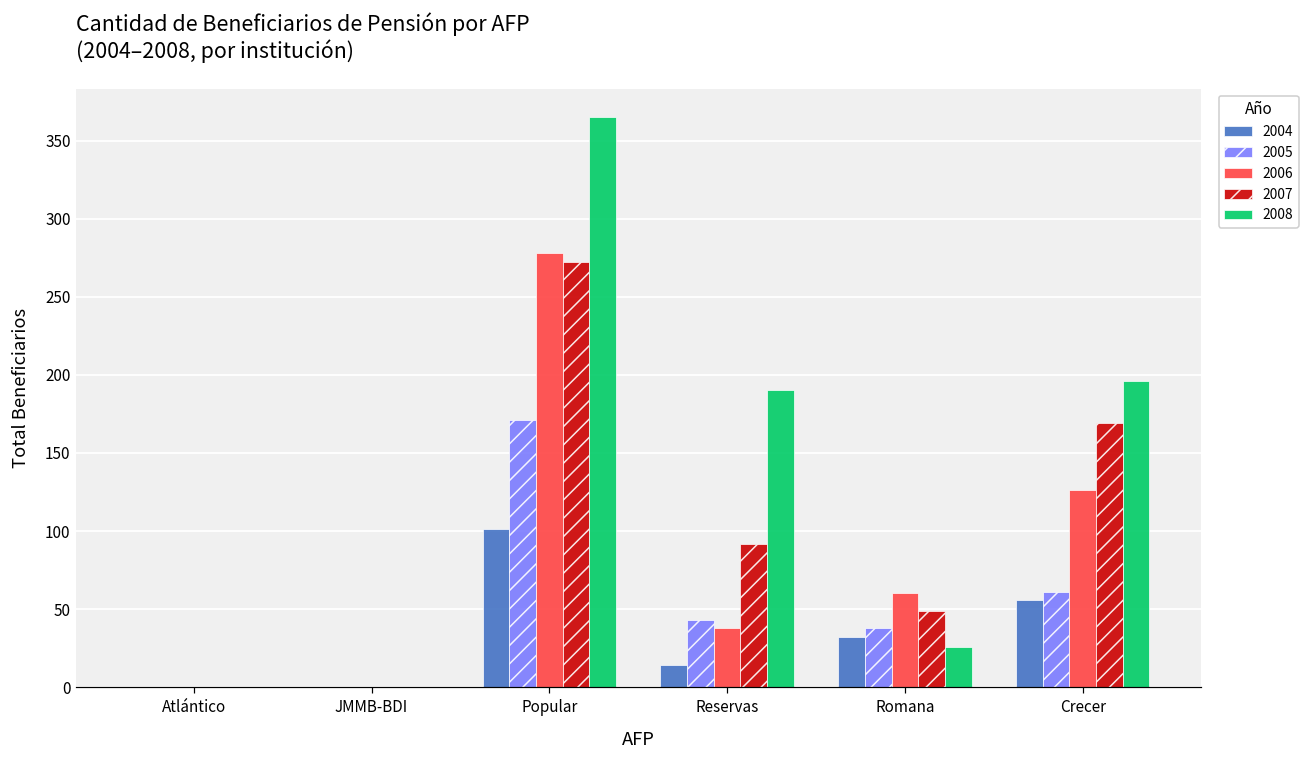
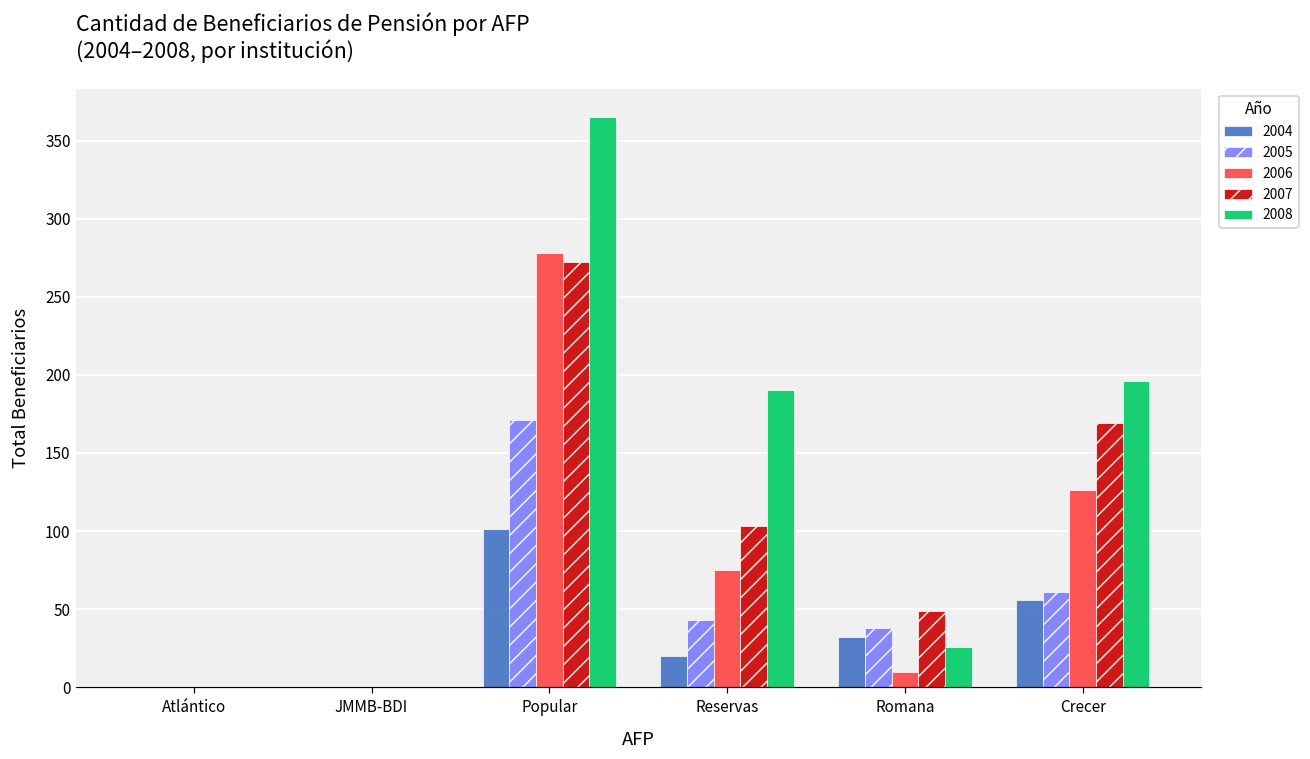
  {
    "2004": {
      "Atlántico": 0,
      "JMMB-BDI": 0,
      "Popular": 101,
-     "Reservas": 14,
+     "Reservas": 20,
      "Romana": 32,
      "Crecer": 56
    },
    "2005": {
      "Atlántico": 0,
      "JMMB-BDI": 0,
      "Popular": 171,
      "Reservas": 43,
      "Romana": 38,
      "Crecer": 61
    },
    "2006": {
      "Atlántico": 0,
      "JMMB-BDI": 0,
      "Popular": 278,
-     "Reservas": 38,
-     "Romana": 60,
+     "Reservas": 75,
+     "Romana": 10,
      "Crecer": 126
    },
    "2007": {
      "Atlántico": 0,
      "JMMB-BDI": 0,
      "Popular": 272,
-     "Reservas": 92,
+     "Reservas": 103,
      "Romana": 49,
      "Crecer": 169
    },
    "2008": {
      "Atlántico": 0,
      "JMMB-BDI": 0,
      "Popular": 365,
      "Reservas": 190,
      "Romana": 26,
      "Crecer": 196
    }
  }
